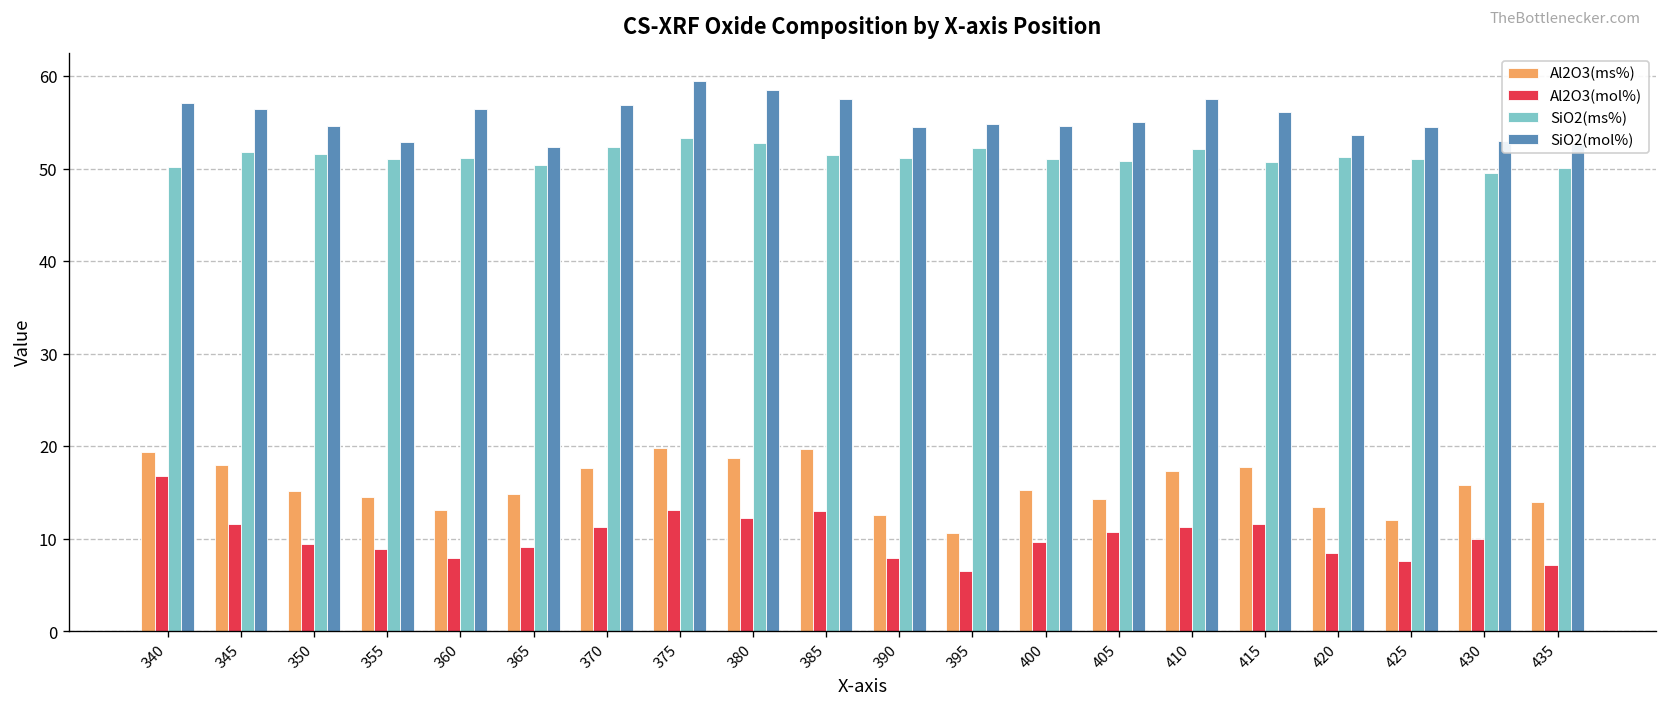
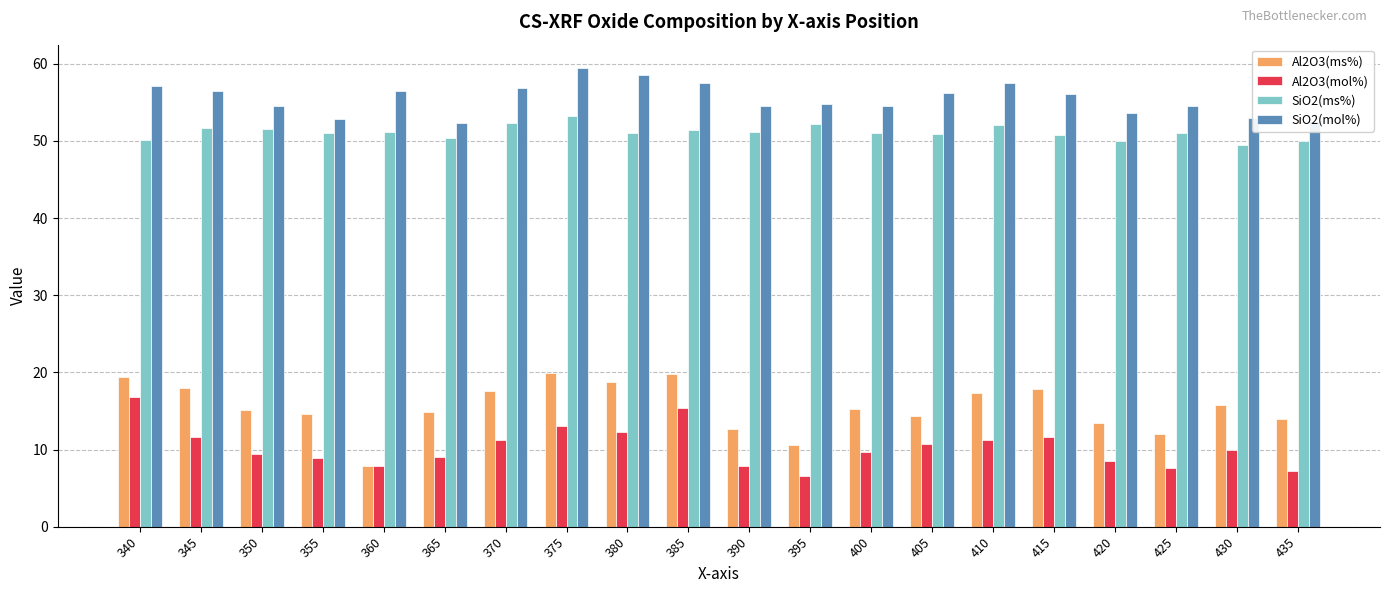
  {
    "Al2O3(ms%)": {
      "340": 19,
      "345": 18,
      "350": 15,
      "355": 15,
-     "360": 13,
+     "360": 8,
      "365": 15,
      "370": 18,
      "375": 20,
      "380": 19,
      "385": 20,
      "390": 13,
      "395": 11,
      "400": 15,
      "405": 14,
      "410": 17,
      "415": 18,
      "420": 13,
      "425": 12,
      "430": 16,
      "435": 14
    },
    "Al2O3(mol%)": {
      "340": 17,
      "345": 12,
      "350": 9,
      "355": 9,
      "360": 8,
      "365": 9,
      "370": 11,
      "375": 13,
      "380": 12,
-     "385": 13,
+     "385": 15,
      "390": 8,
      "395": 7,
      "400": 10,
      "405": 11,
      "410": 11,
      "415": 12,
      "420": 8,
      "425": 8,
      "430": 10,
      "435": 7
    },
    "SiO2(ms%)": {
      "340": 50,
      "345": 52,
      "350": 52,
      "355": 51,
      "360": 51,
      "365": 50,
      "370": 52,
      "375": 53,
-     "380": 53,
+     "380": 51,
      "385": 51,
      "390": 51,
      "395": 52,
      "400": 51,
      "405": 51,
      "410": 52,
      "415": 51,
-     "420": 51,
+     "420": 50,
      "425": 51,
      "430": 49,
      "435": 50
    },
    "SiO2(mol%)": {
      "340": 57,
      "345": 56,
      "350": 55,
      "355": 53,
      "360": 56,
      "365": 52,
      "370": 57,
      "375": 60,
      "380": 58,
      "385": 58,
      "390": 54,
      "395": 55,
      "400": 55,
-     "405": 55,
+     "405": 56,
      "410": 58,
      "415": 56,
      "420": 54,
      "425": 55
    }
  }
